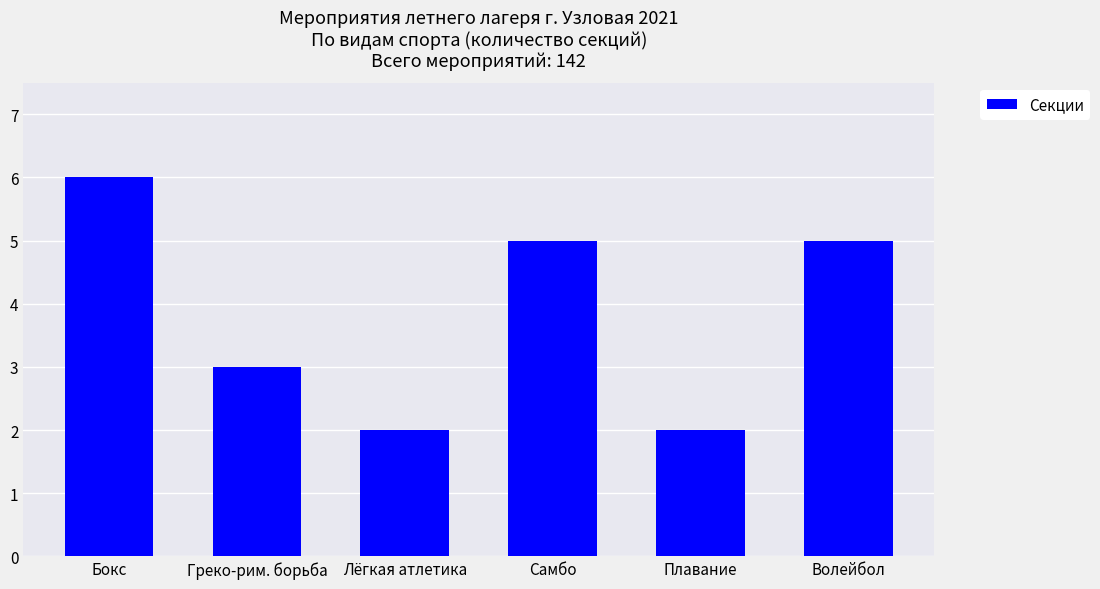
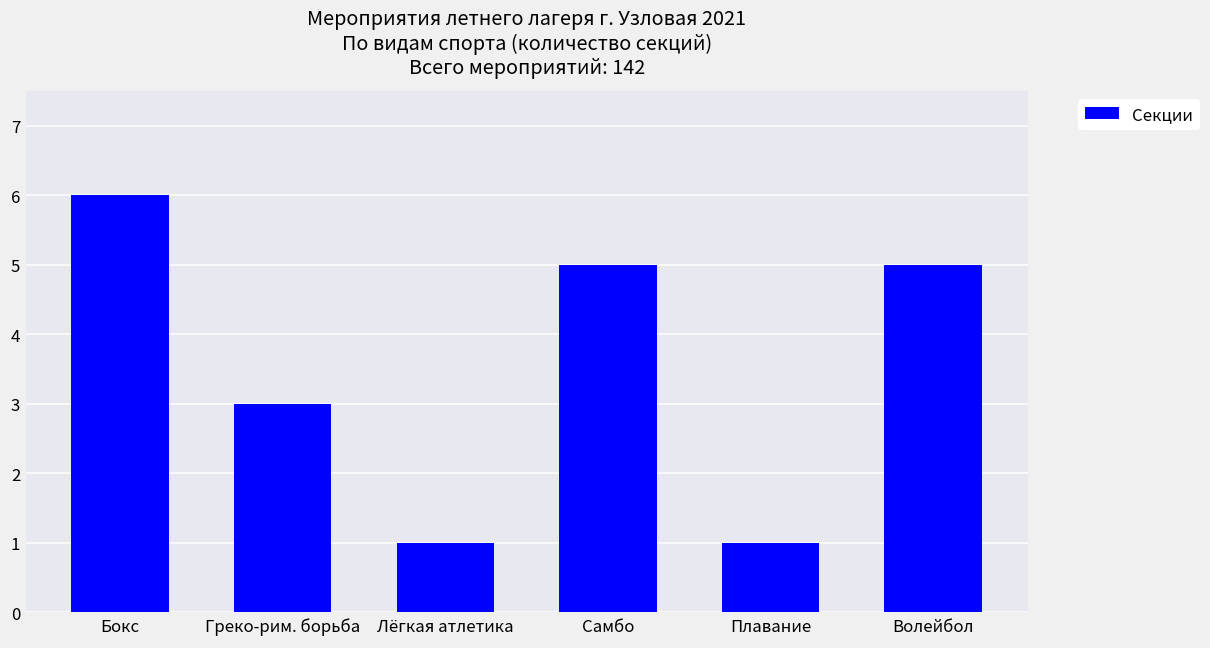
  {
    "Бокс": 6,
    "Греко-рим. борьба": 3,
-   "Лёгкая атлетика": 2,
+   "Лёгкая атлетика": 1,
    "Самбо": 5,
-   "Плавание": 2,
+   "Плавание": 1,
    "Волейбол": 5
  }
